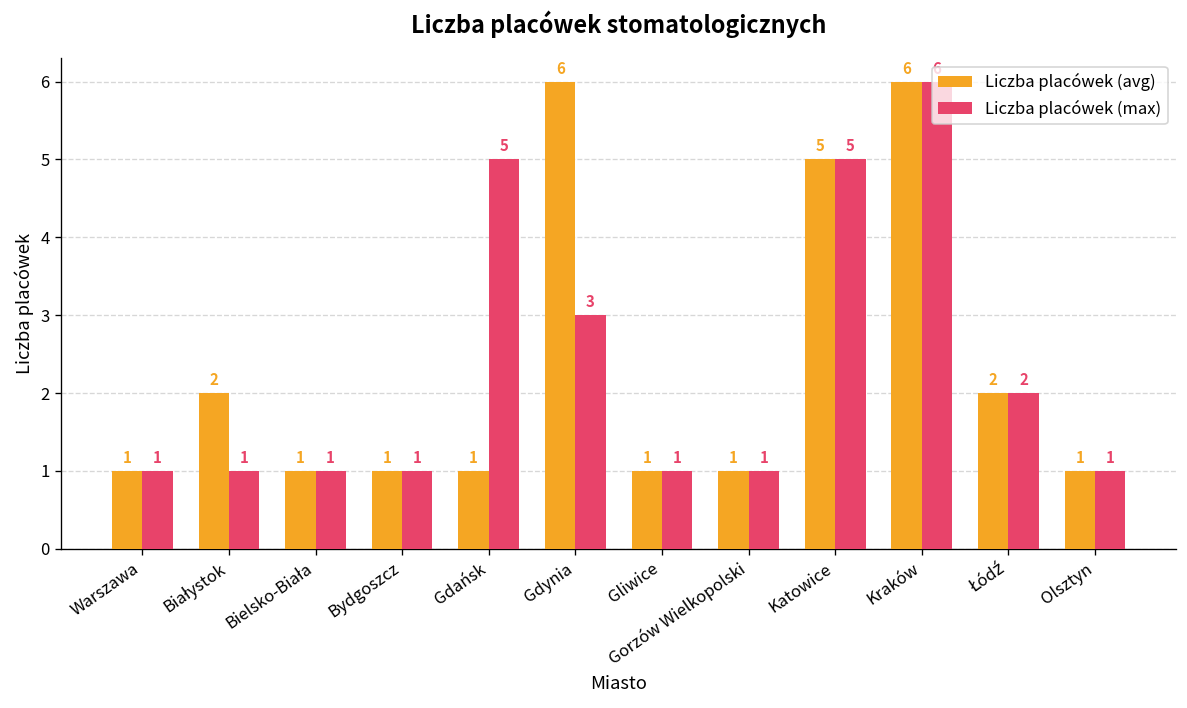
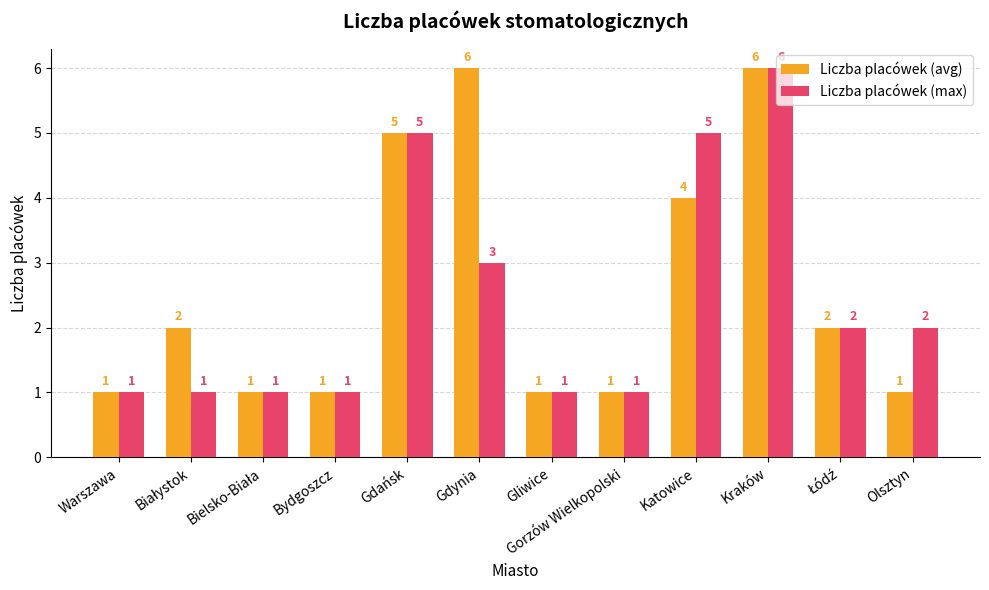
  {
    "Liczba placówek (avg)": {
      "Warszawa": 1,
      "Białystok": 2,
      "Bielsko-Biała": 1,
      "Bydgoszcz": 1,
-     "Gdańsk": 1,
+     "Gdańsk": 5,
      "Gdynia": 6,
      "Gliwice": 1,
      "Gorzów Wielkopolski": 1,
-     "Katowice": 5,
+     "Katowice": 4,
      "Kraków": 6,
      "Łódź": 2,
      "Olsztyn": 1
    },
    "Liczba placówek (max)": {
      "Warszawa": 1,
      "Białystok": 1,
      "Bielsko-Biała": 1,
      "Bydgoszcz": 1,
      "Gdańsk": 5,
      "Gdynia": 3,
      "Gliwice": 1,
      "Gorzów Wielkopolski": 1,
      "Katowice": 5,
      "Łódź": 2,
-     "Olsztyn": 1
+     "Olsztyn": 2
    }
  }
